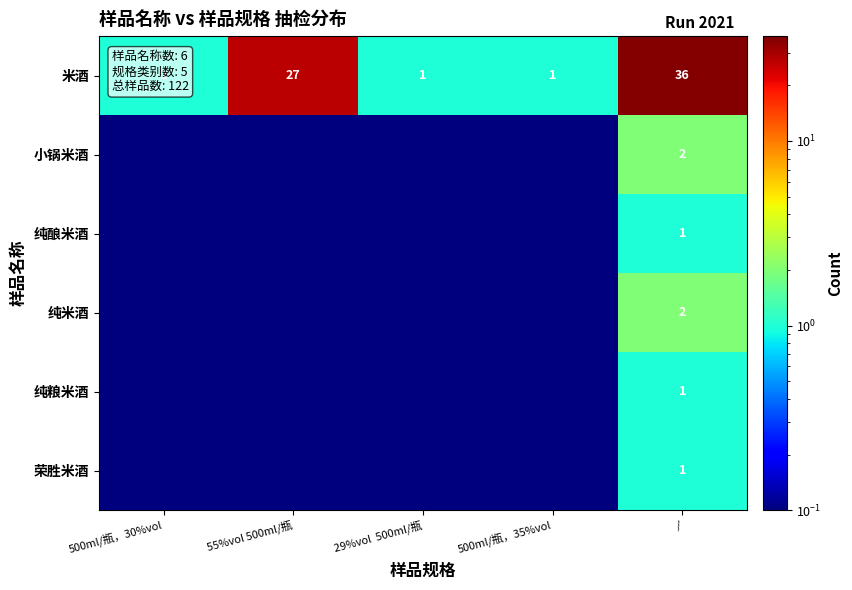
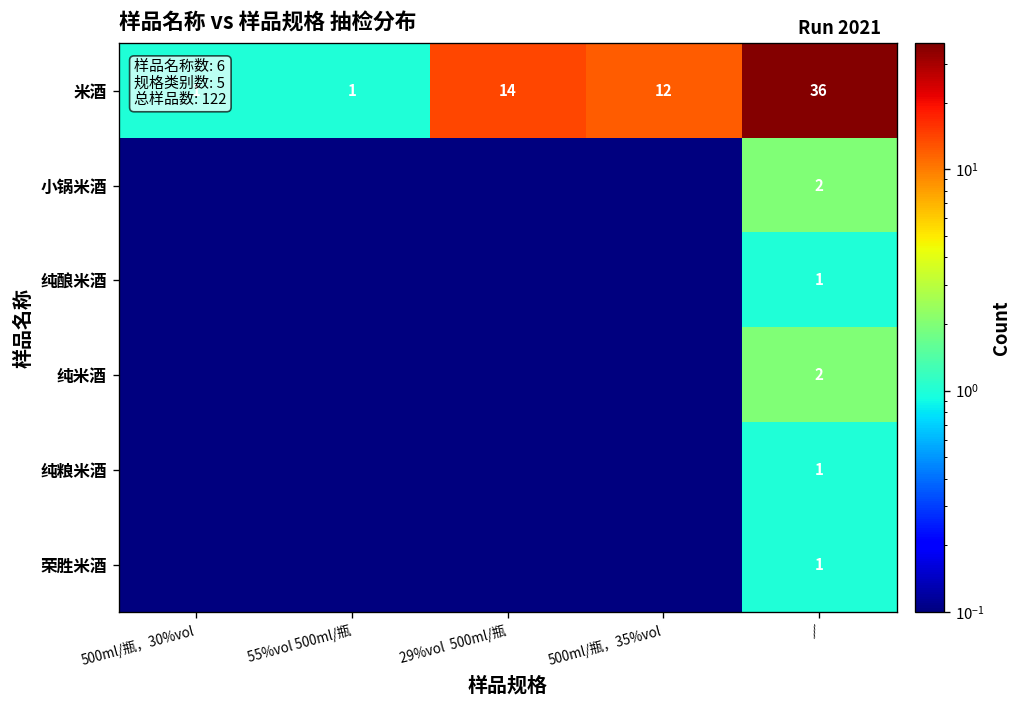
  {
    "米酒": {
-     "55%vol 500ml/瓶": 27,
-     "29%vol 500ml/瓶": 1,
-     "500ml/瓶，35%vol": 1,
+     "55%vol 500ml/瓶": 1,
+     "29%vol 500ml/瓶": 14,
+     "500ml/瓶，35%vol": 12,
      "/": 36
    },
    "小锅米酒": {
      "/": 2
    },
    "纯酿米酒": {
      "/": 1
    },
    "纯米酒": {
      "/": 2
    },
    "纯粮米酒": {
      "/": 1
    },
    "荣胜米酒": {
      "/": 1
    }
  }
